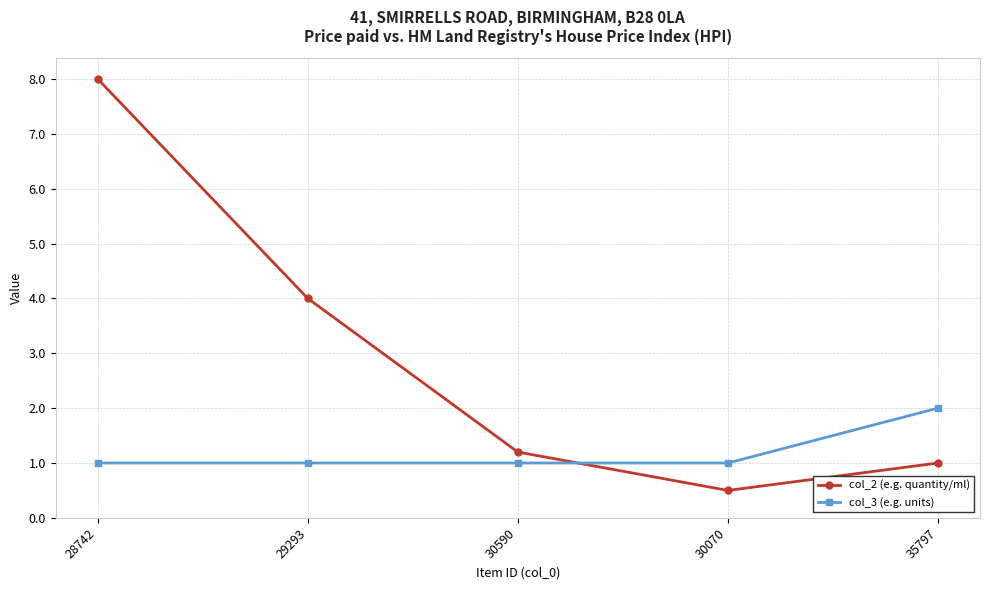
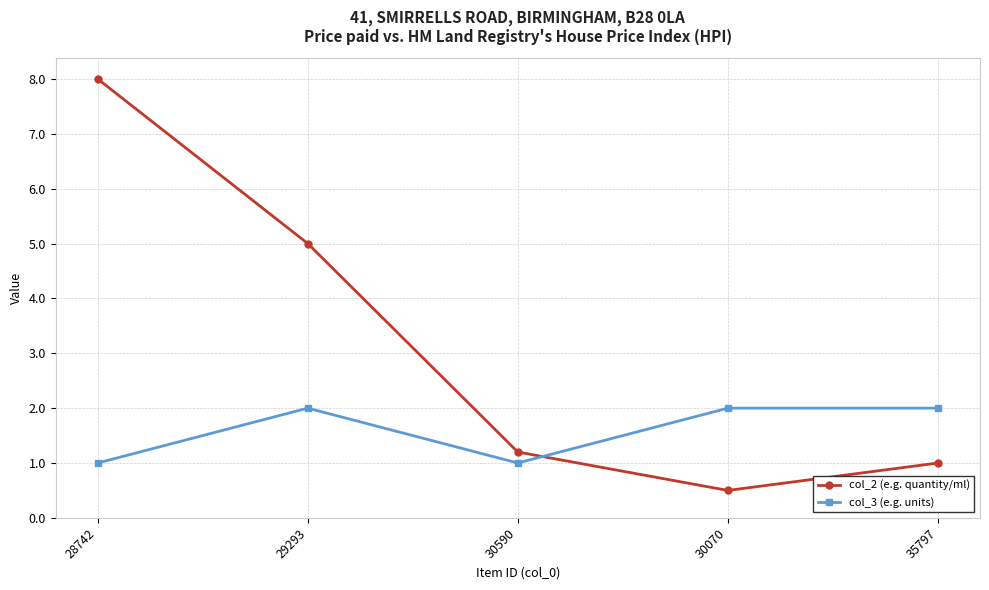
  {
    "col_2 (e.g. quantity/ml)": {
      "28742": 8,
-     "29293": 4,
+     "29293": 5,
      "30590": 1.2,
      "30070": 0.5,
      "35797": 1
    },
    "col_3 (e.g. units)": {
      "28742": 1,
-     "29293": 1,
+     "29293": 2,
      "30590": 1,
-     "30070": 1,
+     "30070": 2,
      "35797": 2
    }
  }
